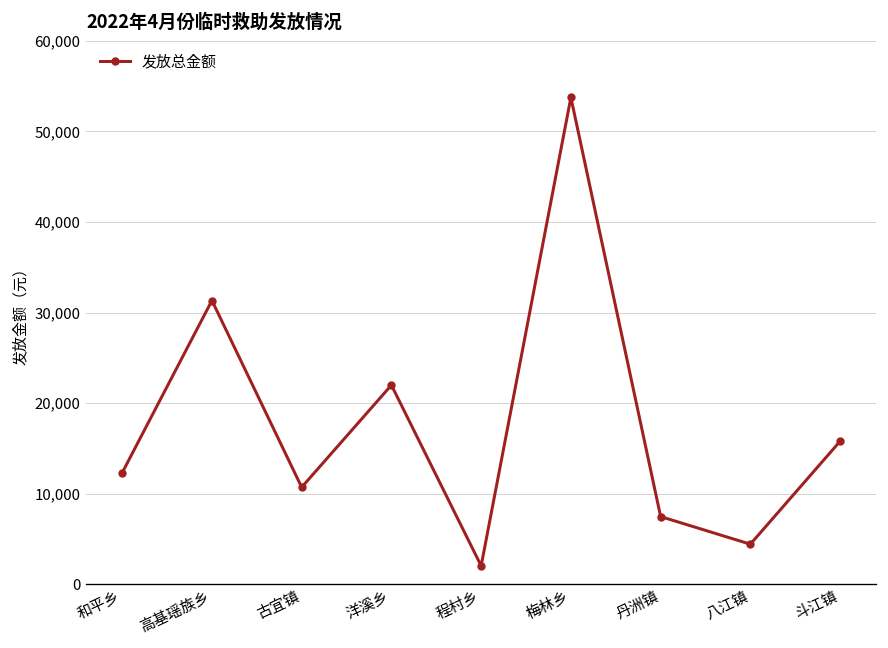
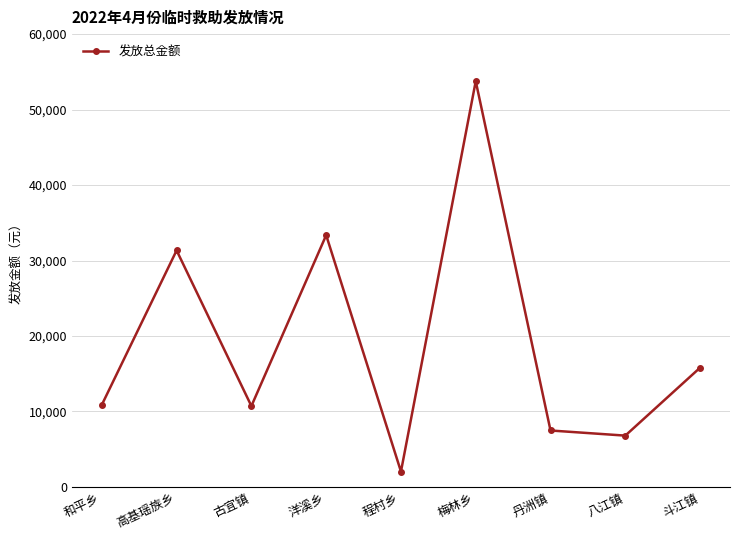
  {
-   "和平乡": "12,000",
+   "和平乡": "11,000",
    "高基瑶族乡": "31,000",
    "古宜镇": "11,000",
-   "洋溪乡": "22,000",
+   "洋溪乡": "33,000",
    "程村乡": "2,000",
    "梅林乡": "54,000",
    "丹洲镇": "7,000",
-   "八江镇": "4,000",
+   "八江镇": "7,000",
    "斗江镇": "16,000"
  }
